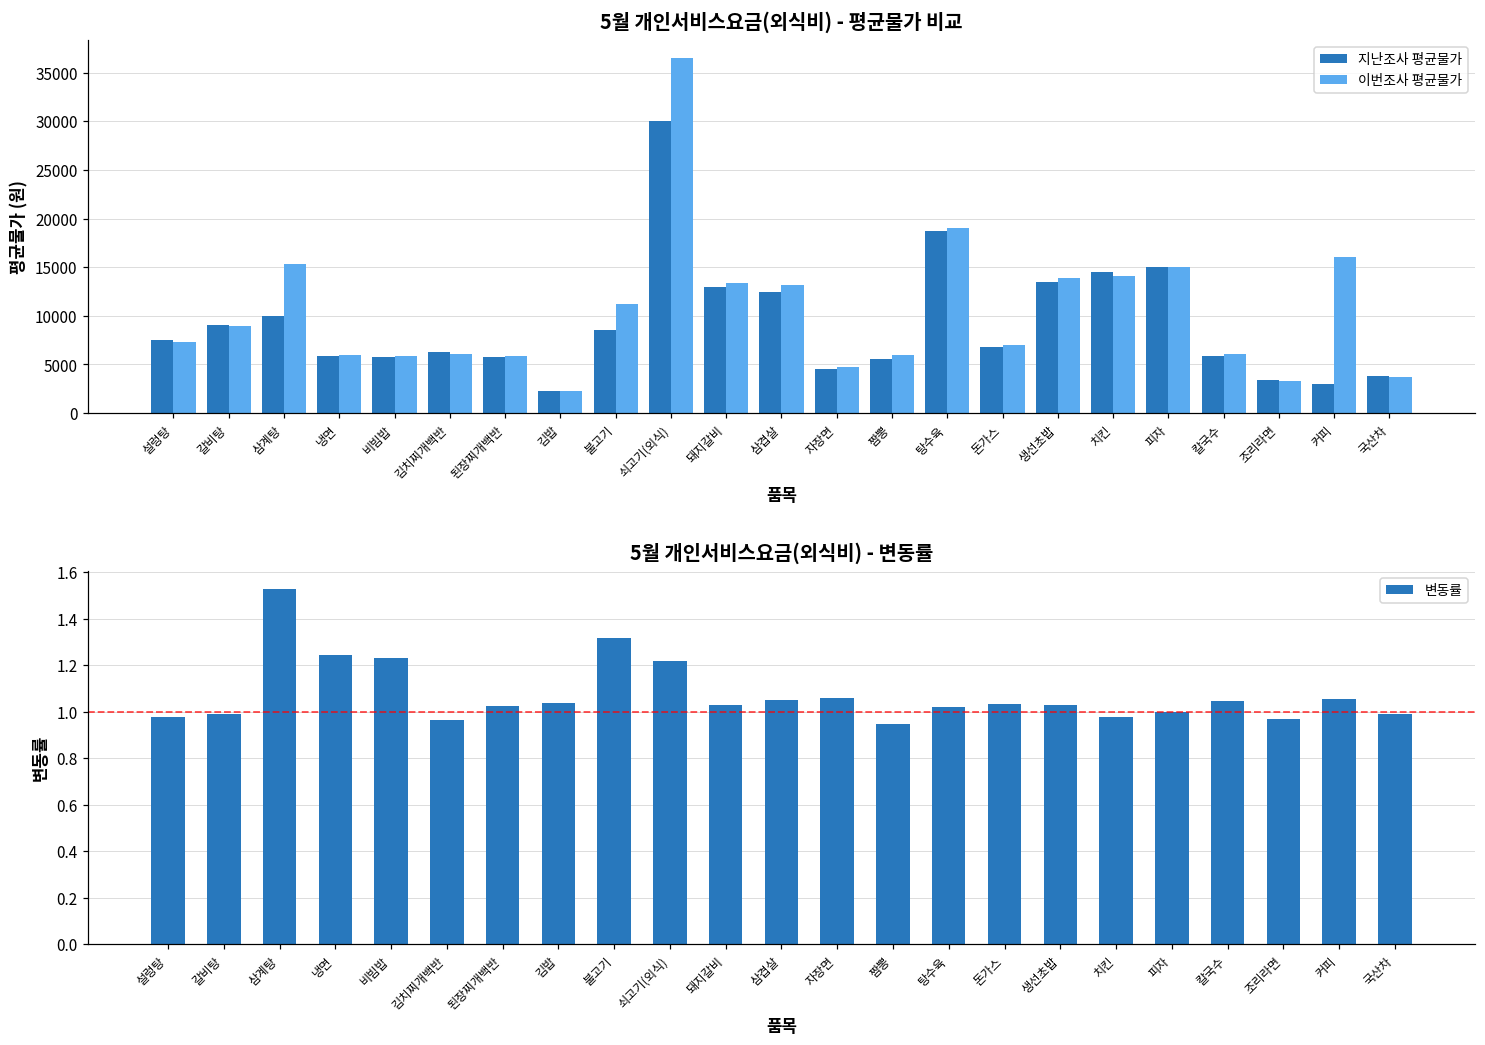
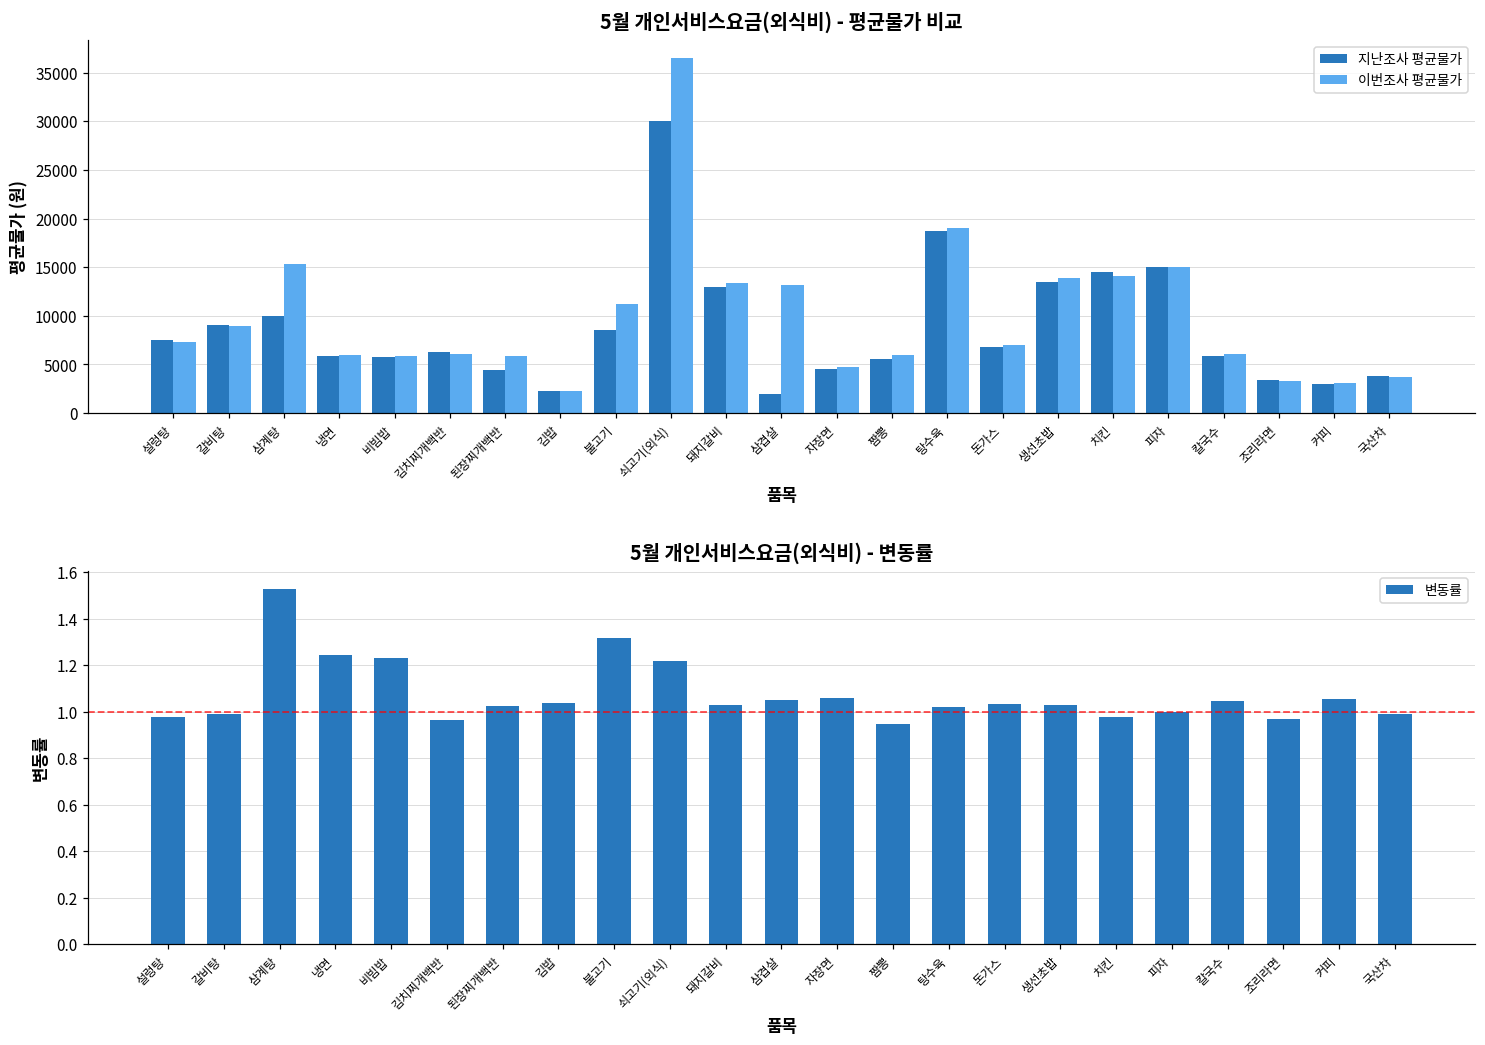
  {
    "5월 개인서비스요금(외식비) - 평균물가 비교": {
      "지난조사 평균물가": {
        "설렁탕": 8000,
        "갈비탕": 9000,
        "삼계탕": 10000,
        "냉면": 6000,
        "비빔밥": 6000,
        "김치찌개백반": 6000,
-       "된장찌개백반": 6000,
+       "된장찌개백반": 4000,
        "김밥": 2000,
        "불고기": 9000,
        "쇠고기(외식)": 30000,
        "돼지갈비": 13000,
-       "삼겹살": 12000,
+       "삼겹살": 2000,
        "자장면": 5000,
        "짬뽕": 6000,
        "탕수육": 19000,
        "돈가스": 7000,
        "생선초밥": 14000,
        "치킨": 14000,
        "피자": 15000,
        "칼국수": 6000,
        "조리라면": 3000,
        "커피": 3000,
        "국산차": 4000
      },
      "이번조사 평균물가": {
        "설렁탕": 7000,
        "갈비탕": 9000,
        "삼계탕": 15000,
        "냉면": 6000,
        "비빔밥": 6000,
        "김치찌개백반": 6000,
        "된장찌개백반": 6000,
        "김밥": 2000,
        "불고기": 11000,
        "쇠고기(외식)": 37000,
        "돼지갈비": 13000,
        "삼겹살": 13000,
        "자장면": 5000,
        "짬뽕": 6000,
        "탕수육": 19000,
        "돈가스": 7000,
        "생선초밥": 14000,
        "치킨": 14000,
        "피자": 15000,
        "칼국수": 6000,
        "조리라면": 3000,
-       "커피": 16000,
+       "커피": 3000,
        "국산차": 4000
      }
    },
    "5월 개인서비스요금(외식비) - 변동률": {
      "설렁탕": 0.98,
      "갈비탕": 0.99,
      "삼계탕": 1.53,
      "냉면": 1.24,
      "비빔밥": 1.23,
      "김치찌개백반": 0.96,
      "된장찌개백반": 1.02,
      "김밥": 1.04,
      "불고기": 1.32,
      "쇠고기(외식)": 1.22,
      "돼지갈비": 1.03,
      "삼겹살": 1.05,
      "자장면": 1.06,
      "짬뽕": 0.95,
      "탕수육": 1.02,
      "돈가스": 1.03,
      "생선초밥": 1.03,
      "치킨": 0.98,
      "피자": 1.00,
      "칼국수": 1.04,
      "조리라면": 0.97,
      "커피": 1.06,
      "국산차": 0.99
    }
  }
